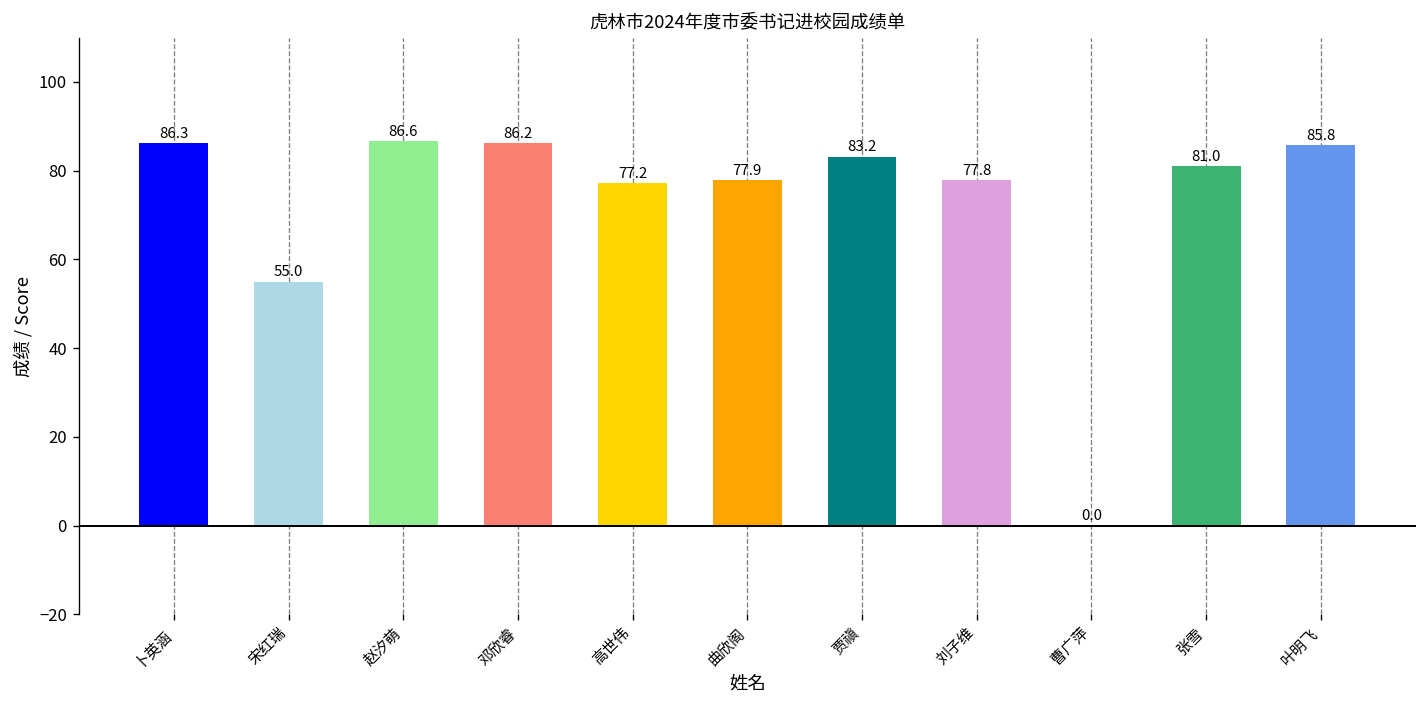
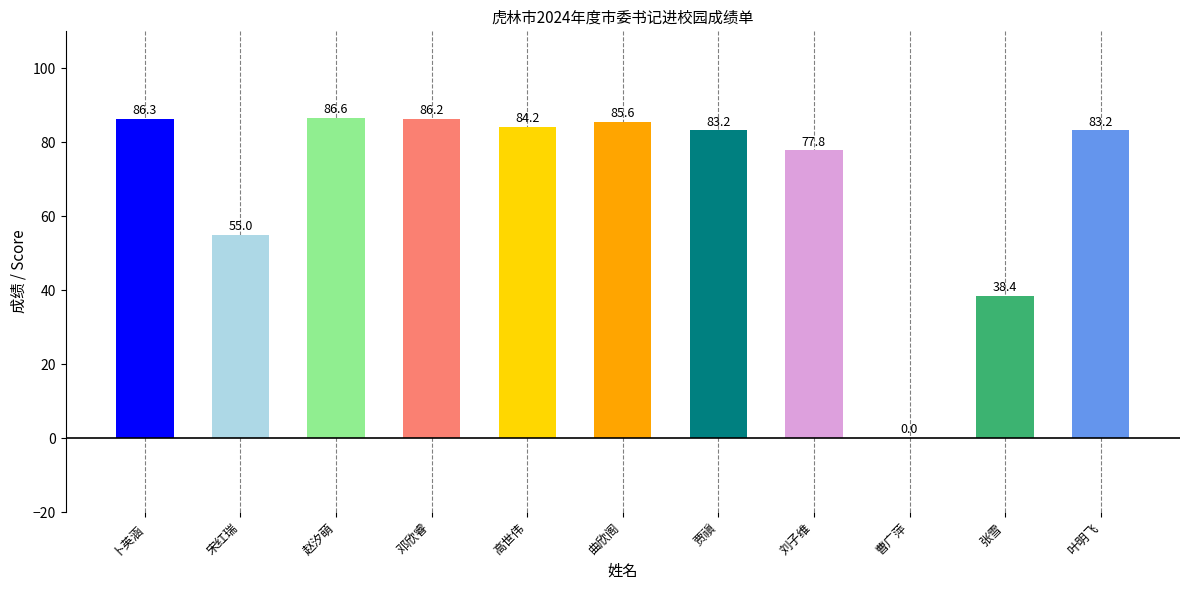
  {
    "卜英涵": 86.3,
    "宋红瑞": 55.0,
    "赵汐萌": 86.6,
    "邓欣睿": 86.2,
-   "高世伟": 77.2,
-   "曲欣阁": 77.9,
+   "高世伟": 84.2,
+   "曲欣阁": 85.6,
    "贾禛": 83.2,
    "刘子维": 77.8,
    "曹广萍": 0.0,
-   "张雪": 81.0,
-   "叶明飞": 85.8
+   "张雪": 38.4,
+   "叶明飞": 83.2
  }
